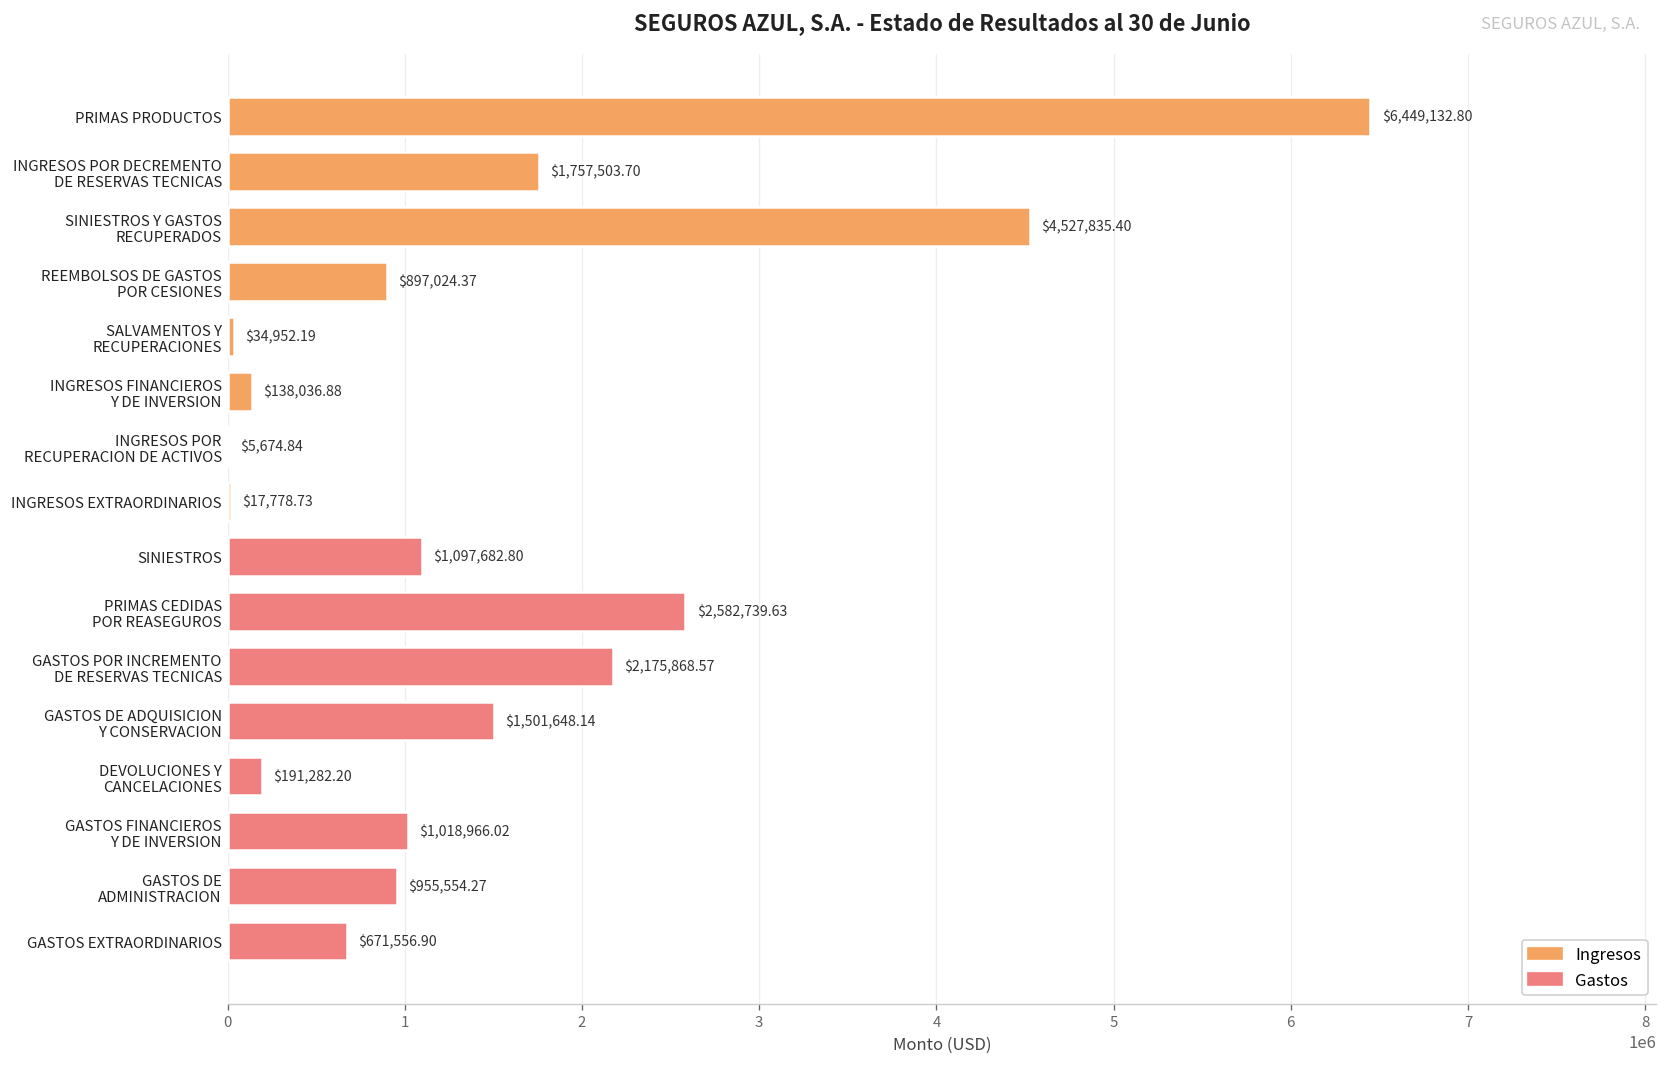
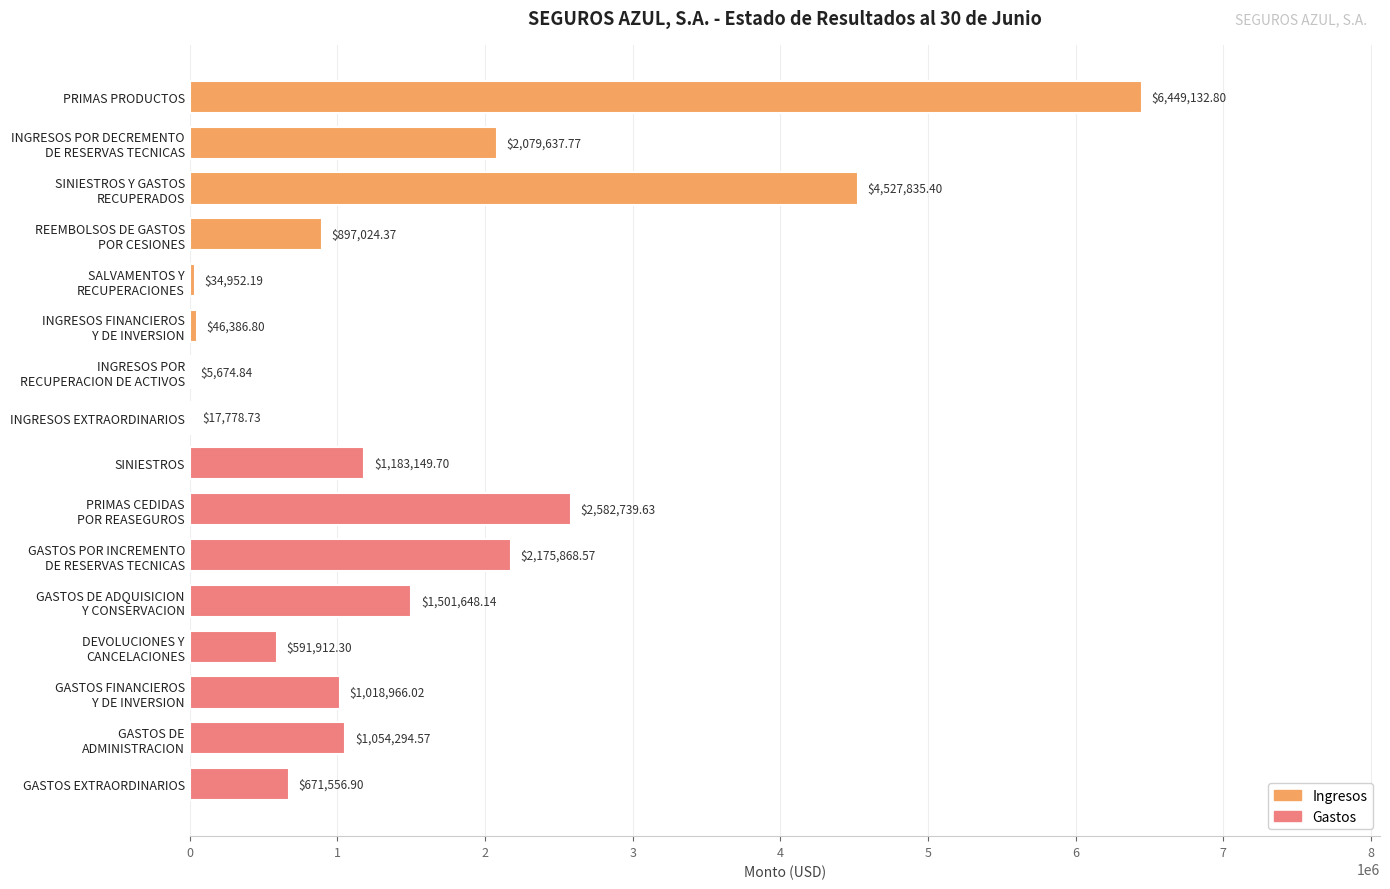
  {
    "PRIMAS PRODUCTOS": "$6,449,132.80",
-   "INGRESOS POR DECREMENTO DE RESERVAS TECNICAS": "$1,757,503.70",
+   "INGRESOS POR DECREMENTO DE RESERVAS TECNICAS": "$2,079,637.77",
    "SINIESTROS Y GASTOS RECUPERADOS": "$4,527,835.40",
    "REEMBOLSOS DE GASTOS POR CESIONES": "$897,024.37",
    "SALVAMENTOS Y RECUPERACIONES": "$34,952.19",
-   "INGRESOS FINANCIEROS Y DE INVERSION": "$138,036.88",
+   "INGRESOS FINANCIEROS Y DE INVERSION": "$46,386.80",
    "INGRESOS POR RECUPERACION DE ACTIVOS": "$5,674.84",
    "INGRESOS EXTRAORDINARIOS": "$17,778.73",
-   "SINIESTROS": "$1,097,682.80",
+   "SINIESTROS": "$1,183,149.70",
    "PRIMAS CEDIDAS POR REASEGUROS": "$2,582,739.63",
    "GASTOS POR INCREMENTO DE RESERVAS TECNICAS": "$2,175,868.57",
    "GASTOS DE ADQUISICION Y CONSERVACION": "$1,501,648.14",
-   "DEVOLUCIONES Y CANCELACIONES": "$191,282.20",
+   "DEVOLUCIONES Y CANCELACIONES": "$591,912.30",
    "GASTOS FINANCIEROS Y DE INVERSION": "$1,018,966.02",
-   "GASTOS DE ADMINISTRACION": "$955,554.27",
+   "GASTOS DE ADMINISTRACION": "$1,054,294.57",
    "GASTOS EXTRAORDINARIOS": "$671,556.90"
  }
